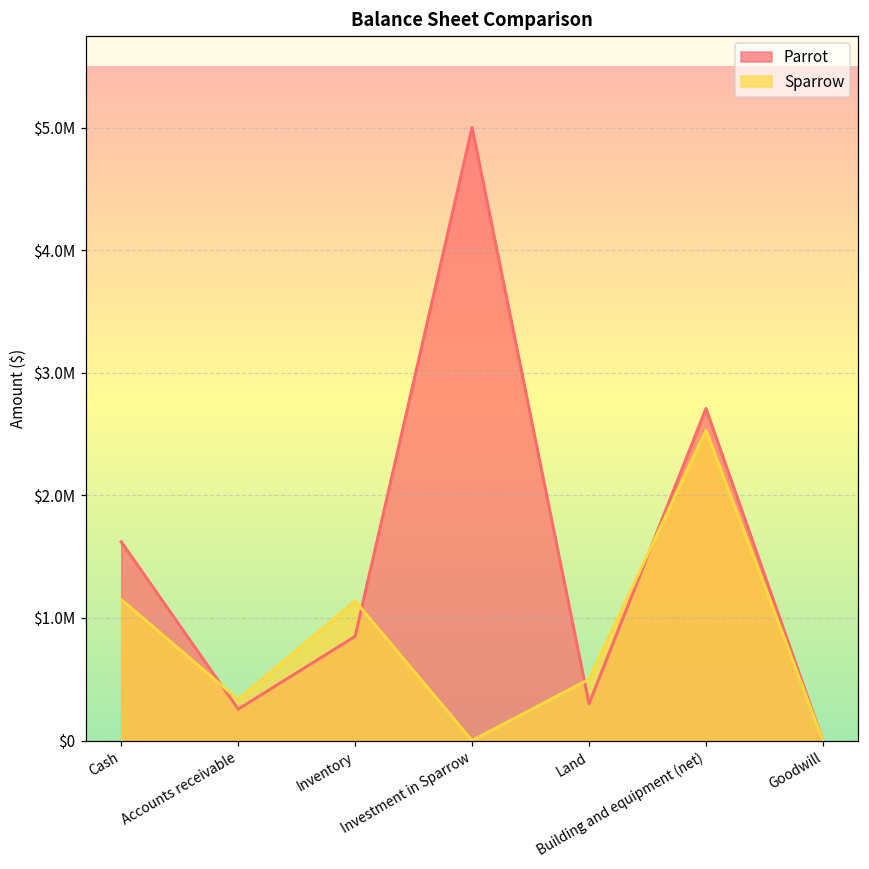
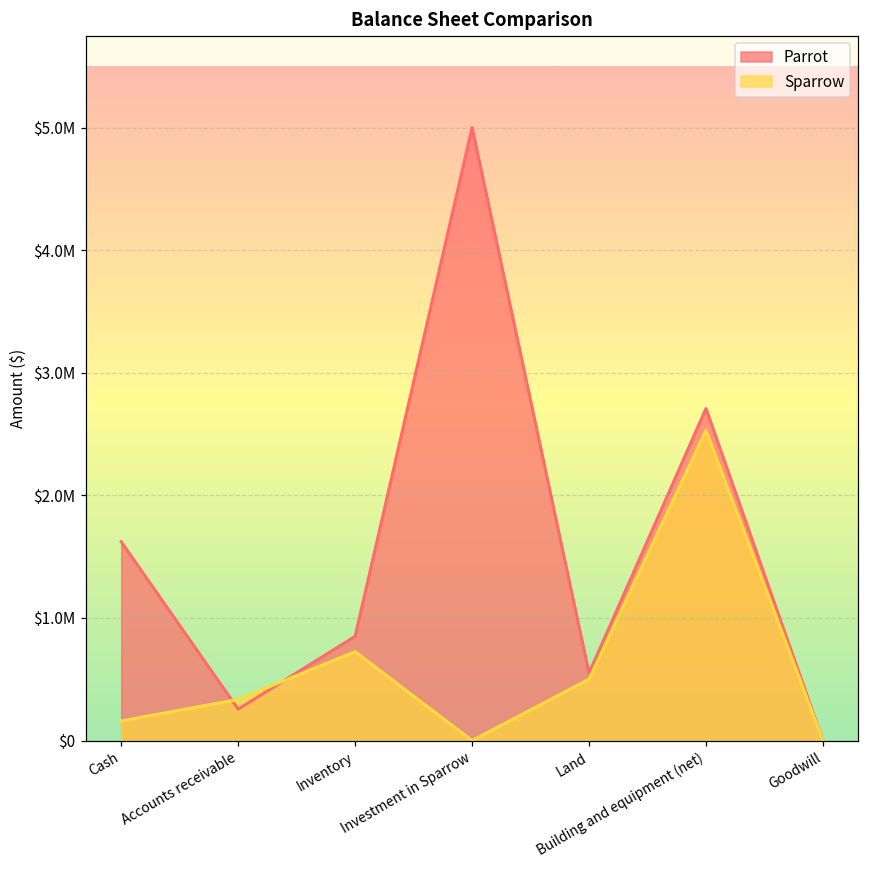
  {
    "Parrot": {
      "Cash": "$1620000",
      "Accounts receivable": "$260000",
      "Inventory": "$850000",
      "Investment in Sparrow": "$5000000",
-     "Land": "$300000",
+     "Land": "$550000",
      "Building and equipment (net)": "$2710000"
    },
    "Sparrow": {
-     "Cash": "$1150000",
+     "Cash": "$160000",
      "Accounts receivable": "$340000",
-     "Inventory": "$1140000",
+     "Inventory": "$730000",
      "Investment in Sparrow": "$0",
      "Land": "$500000",
      "Building and equipment (net)": "$2530000"
    }
  }
